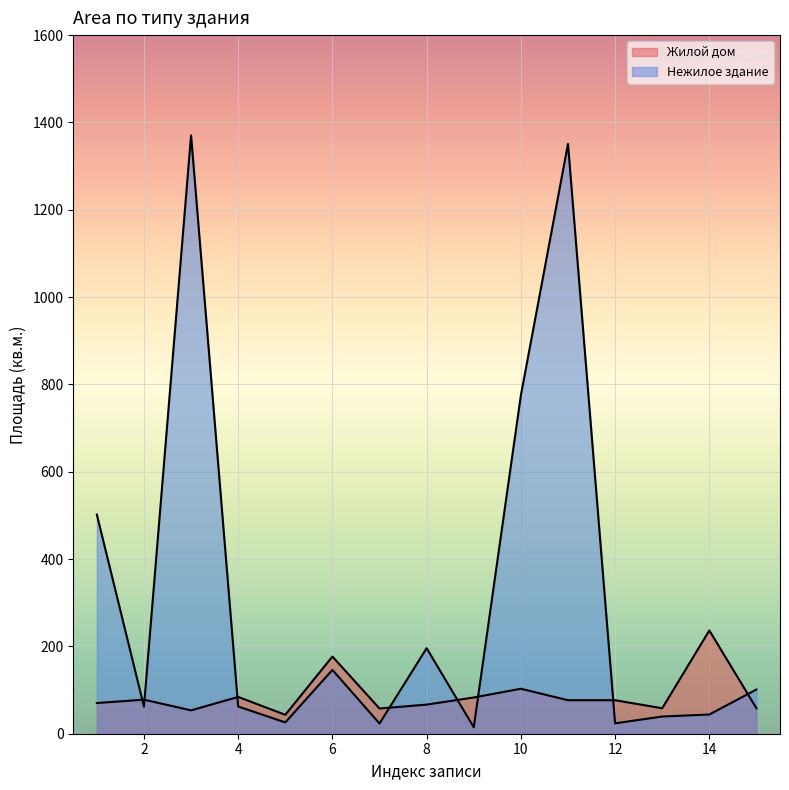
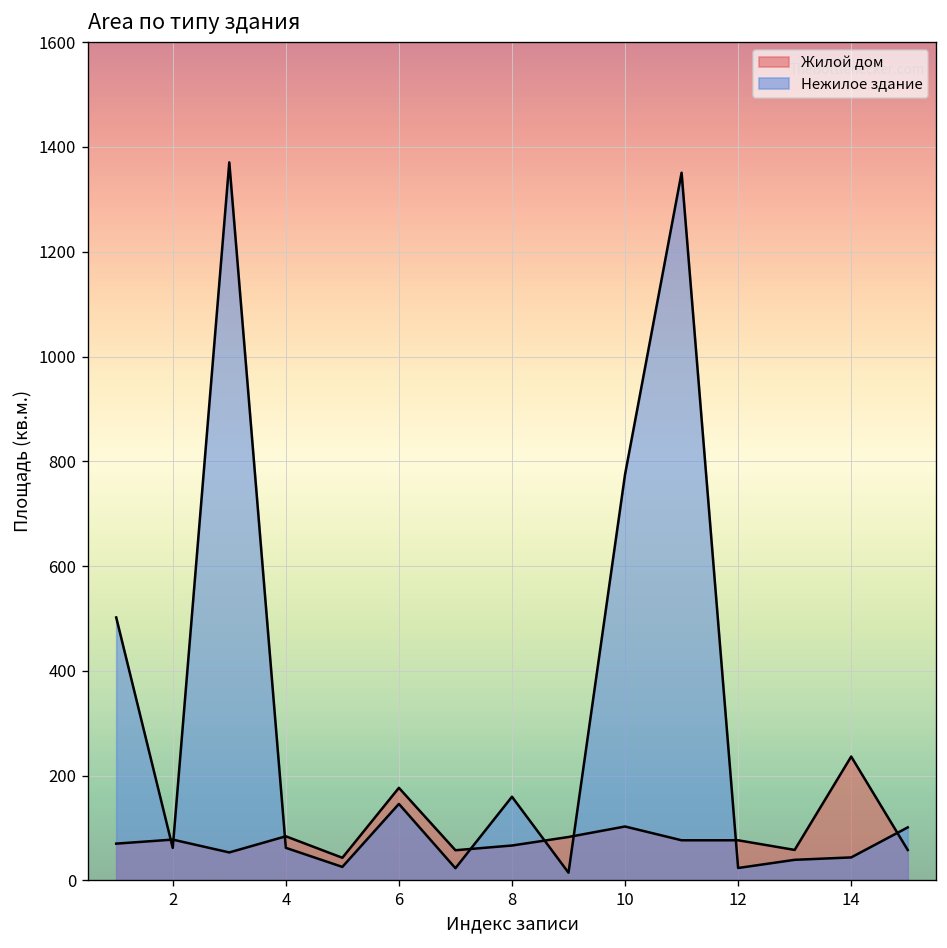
  {
    "Жилой дом": {
      "2": 80,
      "4": 80,
      "6": 180,
      "8": 70,
      "10": 100,
      "12": 80,
      "14": 240
    },
    "Нежилое здание": {
      "2": 60,
      "4": 60,
      "6": 150,
-     "8": 200,
+     "8": 160,
      "10": 780,
      "12": 20,
      "14": 40
    }
  }
